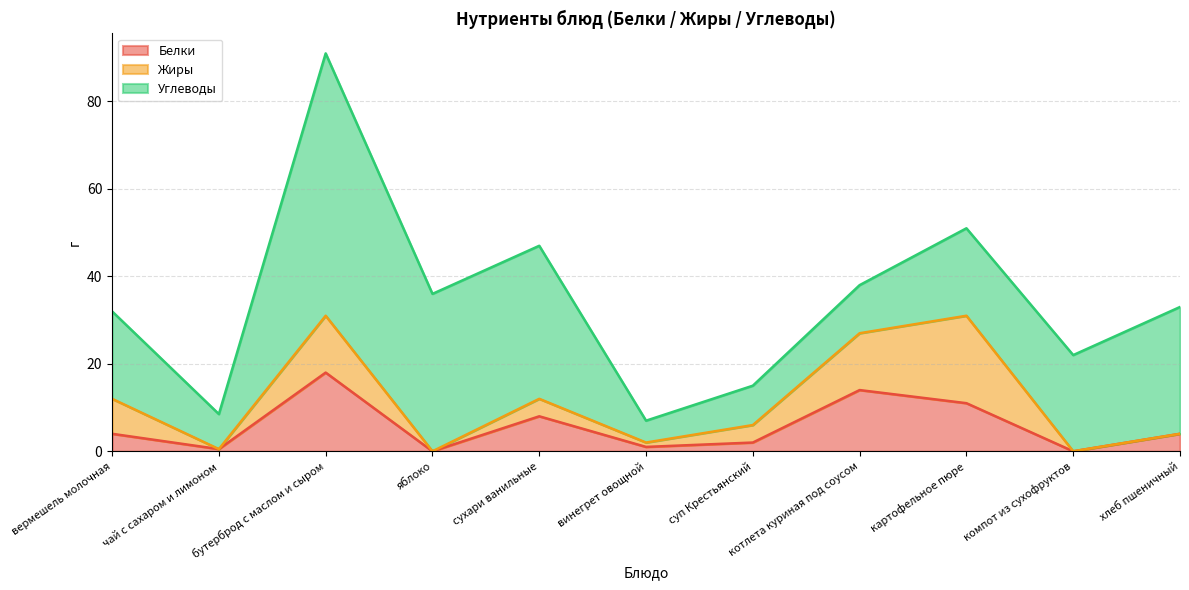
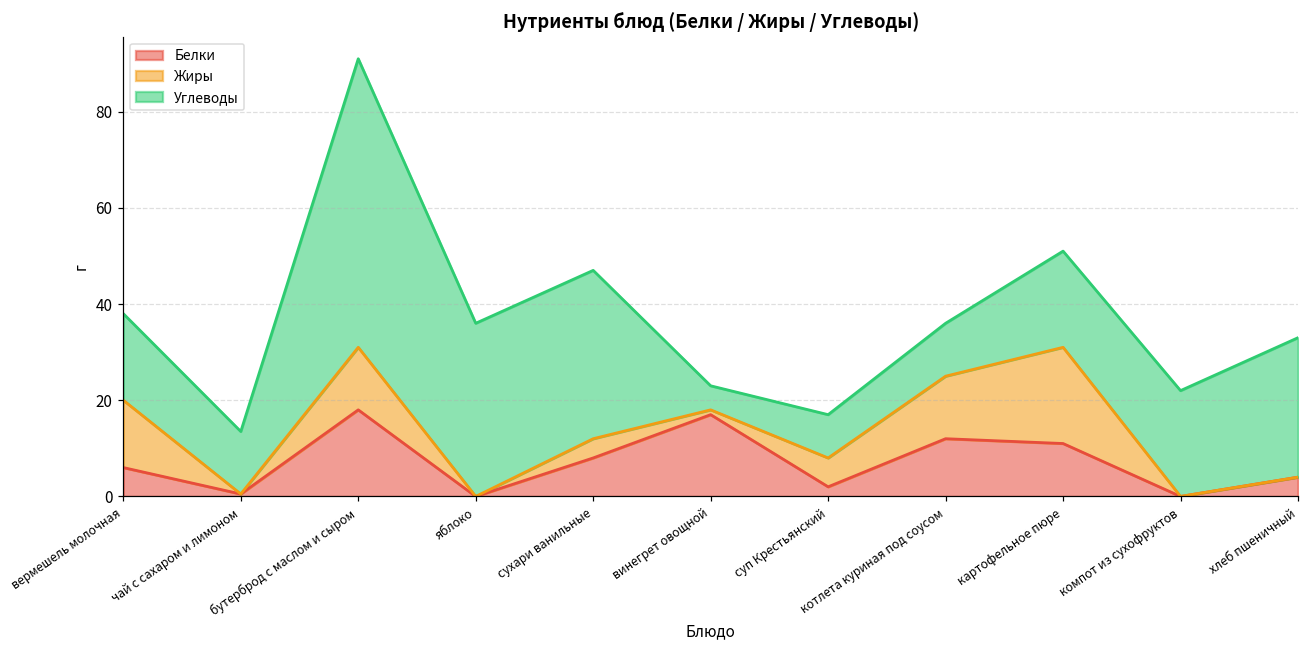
  {
    "Белки": {
-     "вермешель молочная": 4,
+     "вермешель молочная": 6,
      "бутерброд с маслом и сыром": 18,
      "сухари ванильные": 8,
-     "винегрет овощной": 1,
+     "винегрет овощной": 17,
      "суп Крестьянский": 2,
-     "котлета куриная под соусом": 14,
+     "котлета куриная под соусом": 12,
      "картофельное пюре": 11
    },
    "Жиры": {
-     "вермешель молочная": 8,
+     "вермешель молочная": 14,
      "бутерброд с маслом и сыром": 13,
      "сухари ванильные": 4,
      "винегрет овощной": 1,
-     "суп Крестьянский": 4,
+     "суп Крестьянский": 6,
      "котлета куриная под соусом": 13,
      "картофельное пюре": 20
    },
    "Углеводы": {
-     "вермешель молочная": 20,
-     "чай с сахаром и лимоном": 8,
+     "вермешель молочная": 18,
+     "чай с сахаром и лимоном": 13,
      "бутерброд с маслом и сыром": 60,
      "яблоко": 36,
      "сухари ванильные": 35,
      "винегрет овощной": 5,
      "суп Крестьянский": 9,
      "котлета куриная под соусом": 11,
      "картофельное пюре": 20,
      "компот из сухофруктов": 22,
      "хлеб пшеничный": 29
    }
  }
